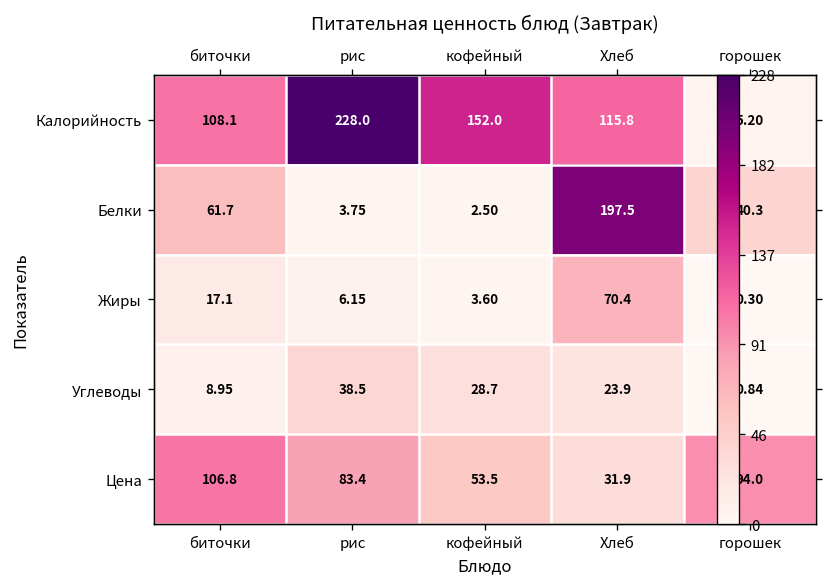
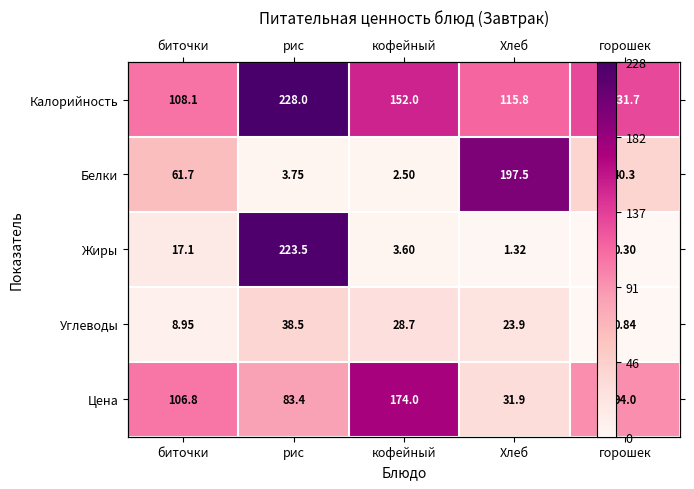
  {
    "Калорийность": {
      "биточки": 108.1,
      "рис": 228.0,
      "кофейный": 152.0,
      "Хлеб": 115.8,
-     "горошек": 5.20
+     "горошек": 131.7
    },
    "Белки": {
      "биточки": 61.7,
      "рис": 3.75,
      "кофейный": 2.50,
      "Хлеб": 197.5,
      "горошек": 40.3
    },
    "Жиры": {
      "биточки": 17.1,
-     "рис": 6.15,
+     "рис": 223.5,
      "кофейный": 3.60,
-     "Хлеб": 70.4,
+     "Хлеб": 1.32,
      "горошек": 0.30
    },
    "Углеводы": {
      "биточки": 8.95,
      "рис": 38.5,
      "кофейный": 28.7,
      "Хлеб": 23.9,
      "горошек": 0.84
    },
    "Цена": {
      "биточки": 106.8,
      "рис": 83.4,
-     "кофейный": 53.5,
+     "кофейный": 174.0,
      "Хлеб": 31.9,
      "горошек": 94.0
    }
  }
